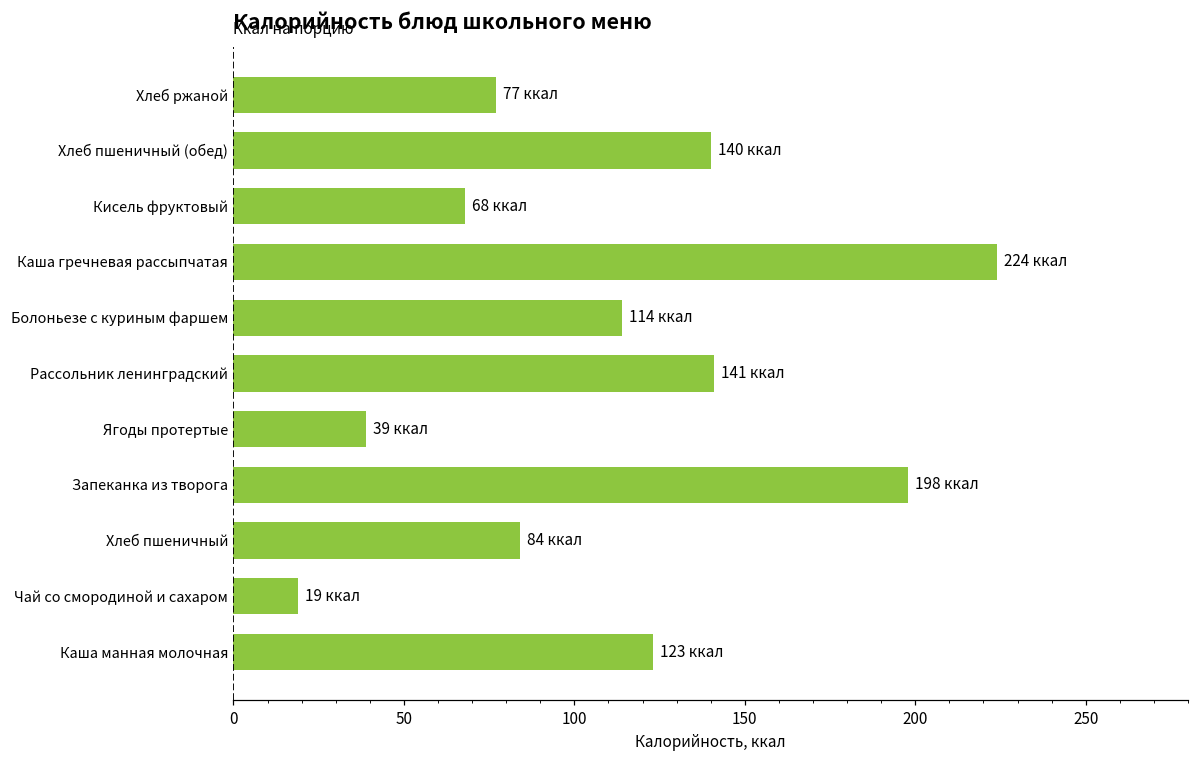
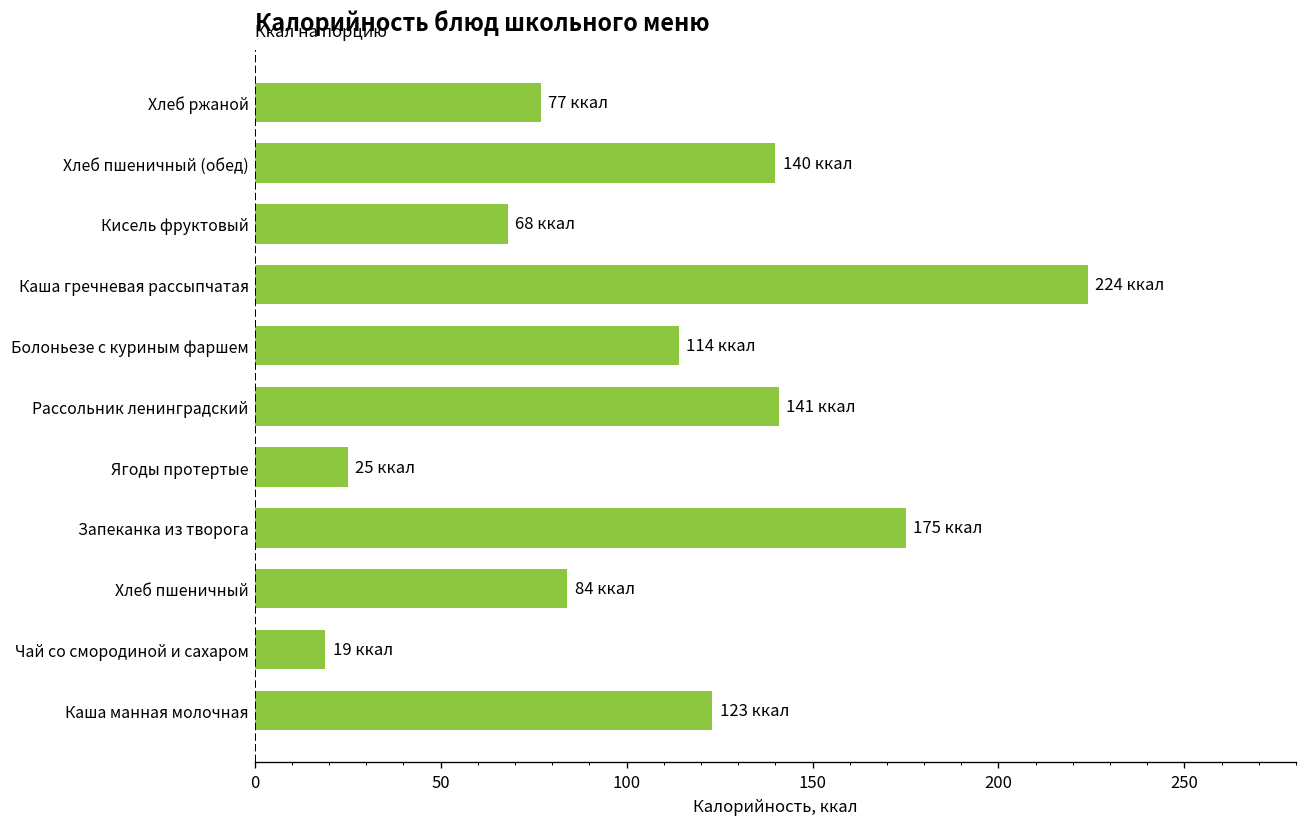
  {
    "Хлеб ржаной": 77,
    "Хлеб пшеничный (обед)": 140,
    "Кисель фруктовый": 68,
    "Каша гречневая рассыпчатая": 224,
    "Болоньезе с куриным фаршем": 114,
    "Рассольник ленинградский": 141,
-   "Ягоды протертые": 39,
-   "Запеканка из творога": 198,
+   "Ягоды протертые": 25,
+   "Запеканка из творога": 175,
    "Хлеб пшеничный": 84,
    "Чай со смородиной и сахаром": 19,
    "Каша манная молочная": 123
  }
